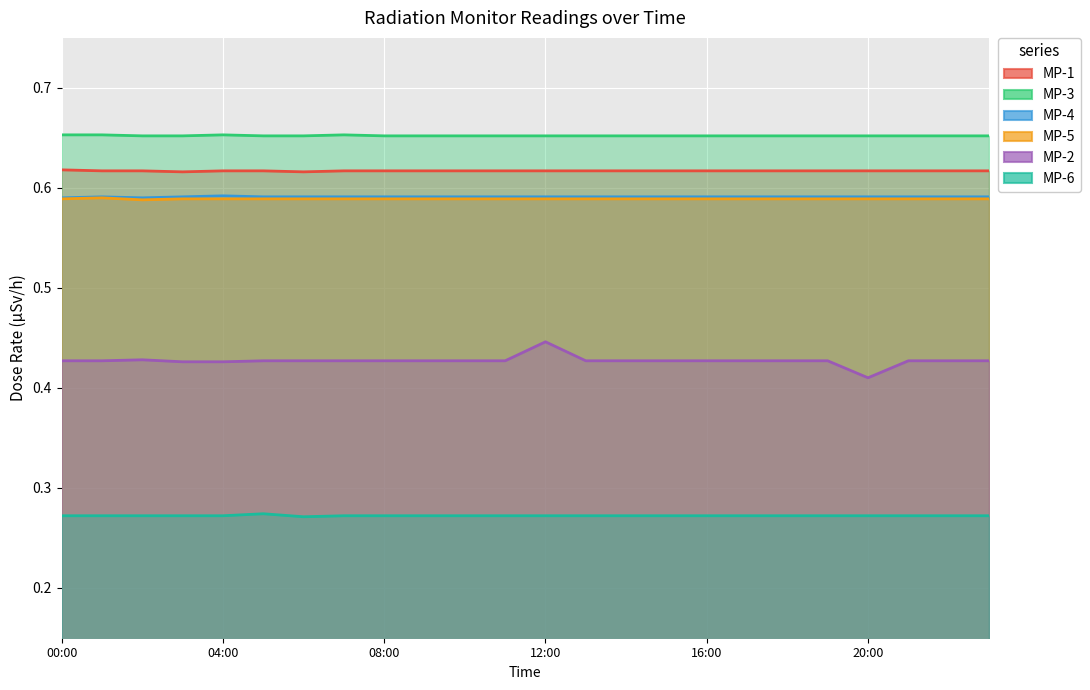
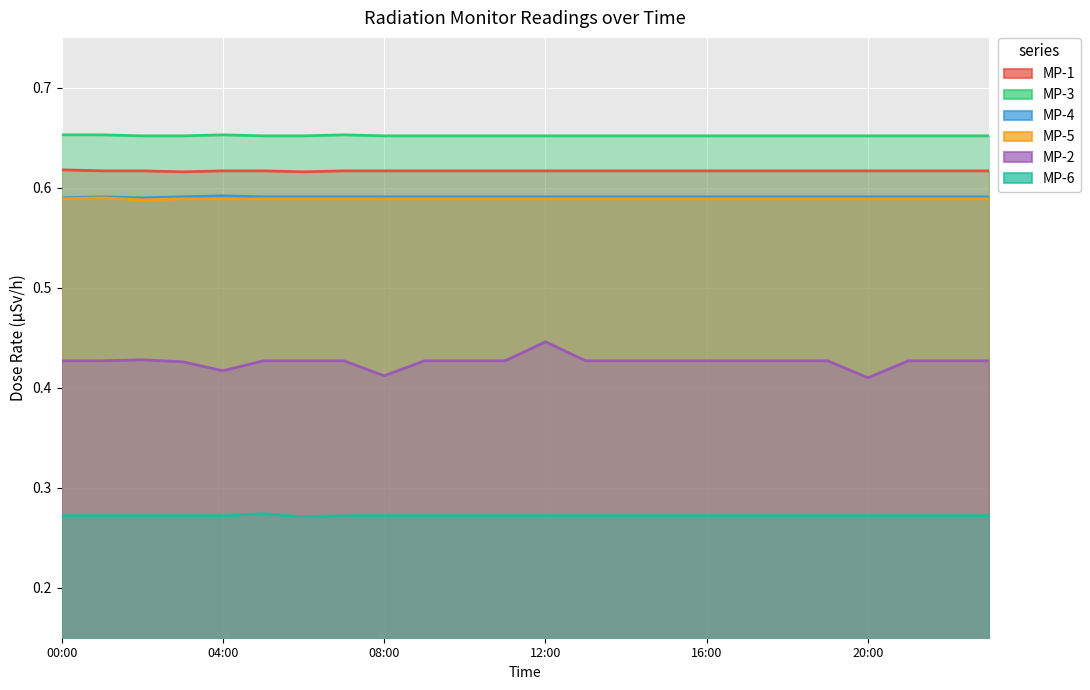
  {
    "MP-2": {
      "00:00": 0.43,
-     "04:00": 0.43,
-     "08:00": 0.43,
+     "04:00": 0.42,
+     "08:00": 0.41,
      "12:00": 0.45,
      "16:00": 0.43,
      "20:00": 0.41
    }
  }
